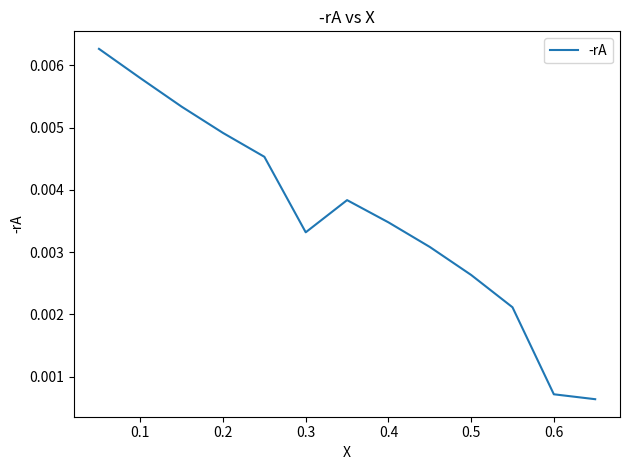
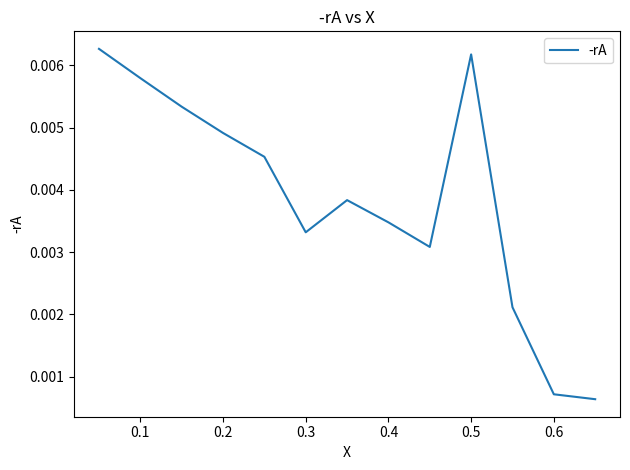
  {
    "0.1": 0.0058,
    "0.2": 0.0049,
    "0.3": 0.0033,
    "0.4": 0.0035,
-   "0.5": 0.0026,
+   "0.5": 0.0062,
    "0.6": 0.0007
  }
